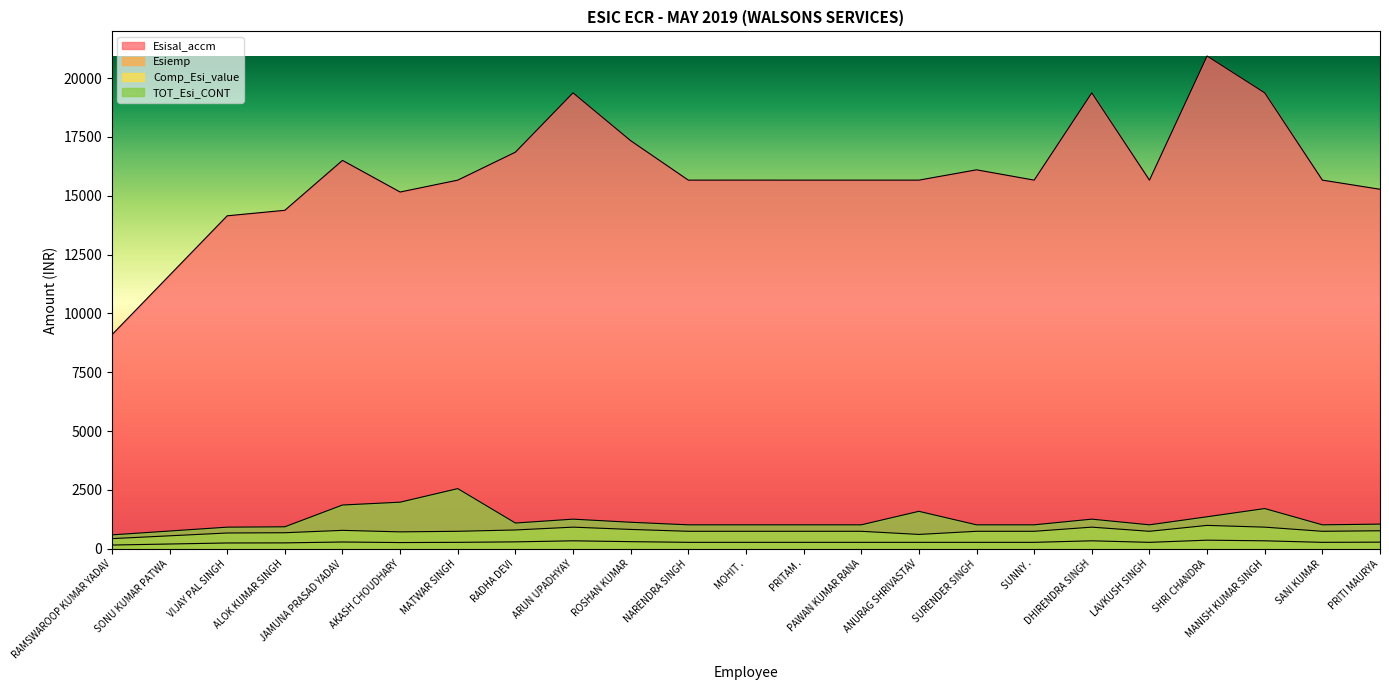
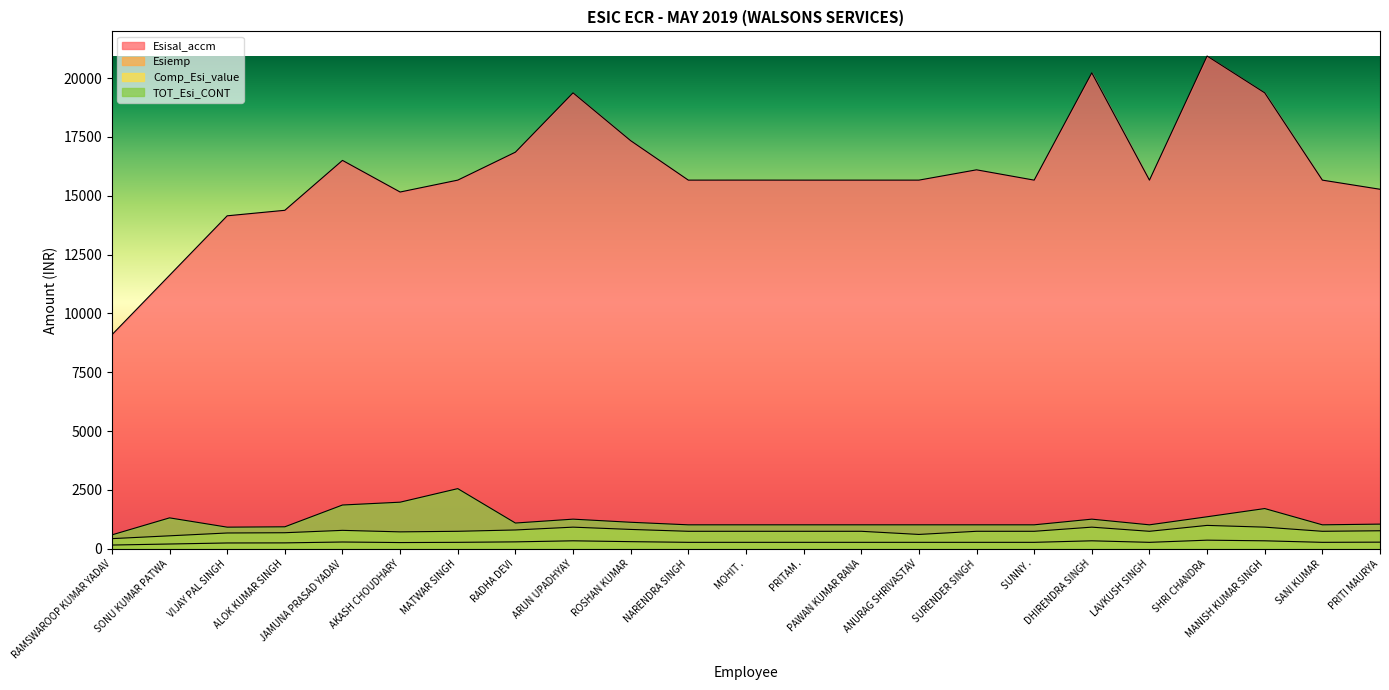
  {
    "Esisal_accm": {
      "RAMSWAROOP KUMAR YADAV": 9100,
      "SONU KUMAR PATWA": 11600,
      "VIJAY PAL SINGH": 14200,
      "ALOK KUMAR SINGH": 14400,
      "JAMUNA PRASAD YADAV": 16500,
      "AKASH CHOUDHARY": 15200,
      "MATWAR SINGH": 15700,
      "RADHA DEVI": 16900,
      "ARUN UPADHYAY": 19400,
      "ROSHAN KUMAR": 17300,
      "NARENDRA SINGH": 15700,
      "MOHIT .": 15700,
      "PRITAM .": 15700,
      "PAWAN KUMAR RANA": 15700,
      "ANURAG SHRIVASTAV": 15700,
      "SURENDER SINGH": 16100,
      "SUNNY .": 15700,
-     "DHIRENDRA SINGH": 19400,
+     "DHIRENDRA SINGH": 20200,
      "LAVKUSH SINGH": 15700,
      "SHRI CHANDRA": 20900,
      "MANISH KUMAR SINGH": 19400,
      "SANI KUMAR": 15700,
      "PRITI MAURYA": 15300
    },
    "TOT_Esi_CONT": {
      "RAMSWAROOP KUMAR YADAV": 600,
-     "SONU KUMAR PATWA": 800,
+     "SONU KUMAR PATWA": 1300,
      "VIJAY PAL SINGH": 900,
      "ALOK KUMAR SINGH": 900,
      "JAMUNA PRASAD YADAV": 1900,
      "AKASH CHOUDHARY": 2000,
      "MATWAR SINGH": 2600,
      "RADHA DEVI": 1100,
      "ARUN UPADHYAY": 1300,
      "ROSHAN KUMAR": 1100,
      "NARENDRA SINGH": 1000,
      "MOHIT .": 1000,
      "PRITAM .": 1000,
      "PAWAN KUMAR RANA": 1000,
-     "ANURAG SHRIVASTAV": 1600,
+     "ANURAG SHRIVASTAV": 1000,
      "SURENDER SINGH": 1000,
      "SUNNY .": 1000,
      "DHIRENDRA SINGH": 1300,
      "LAVKUSH SINGH": 1000,
      "SHRI CHANDRA": 1400,
      "MANISH KUMAR SINGH": 1700,
      "SANI KUMAR": 1000,
      "PRITI MAURYA": 1000
    }
  }
